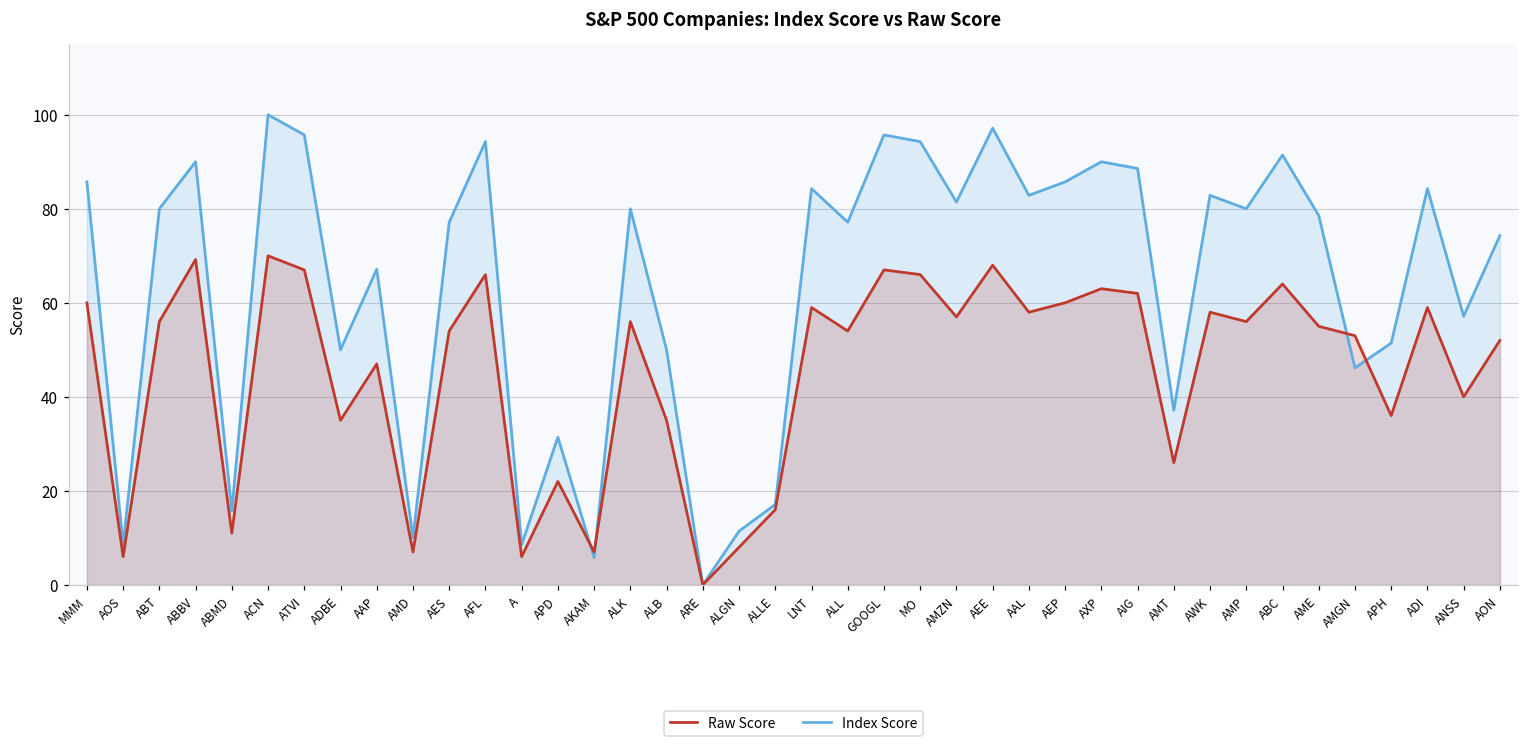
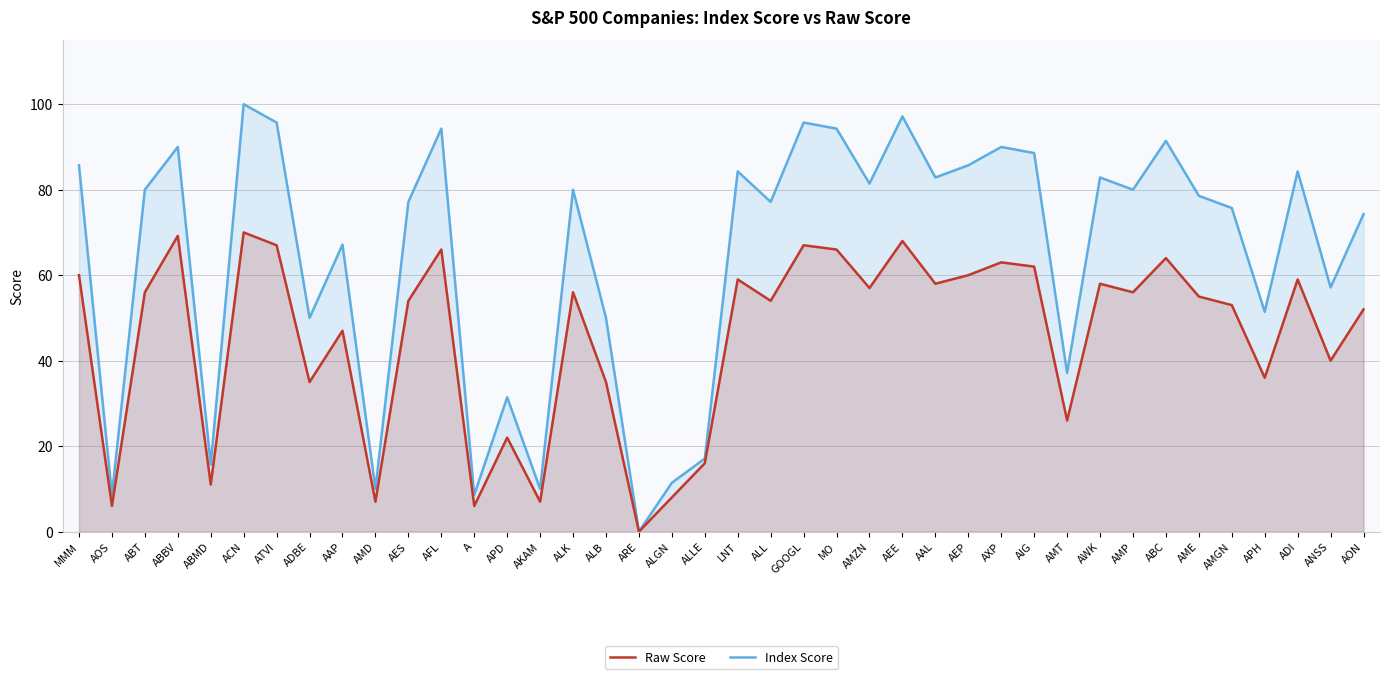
  {
    "Index Score": {
      "MMM": 86,
      "AOS": 9,
      "ABT": 80,
      "ABBV": 90,
      "ABMD": 16,
      "ACN": 100,
      "ATVI": 96,
      "ADBE": 50,
      "AAP": 67,
      "AMD": 10,
      "AES": 77,
      "AFL": 94,
      "A": 9,
      "APD": 31,
-     "AKAM": 6,
+     "AKAM": 10,
      "ALK": 80,
      "ALB": 50,
      "ALGN": 11,
      "ALLE": 17,
      "LNT": 84,
      "ALL": 77,
      "GOOGL": 96,
      "MO": 94,
      "AMZN": 81,
      "AEE": 97,
      "AAL": 83,
      "AEP": 86,
      "AXP": 90,
      "AIG": 89,
      "AMT": 37,
      "AWK": 83,
      "AMP": 80,
      "ABC": 91,
      "AME": 79,
-     "AMGN": 46,
+     "AMGN": 76,
      "APH": 51,
      "ADI": 84,
      "ANSS": 57,
      "AON": 74
    },
    "Raw Score": {
      "MMM": 60,
      "AOS": 6,
      "ABT": 56,
      "ABBV": 69,
      "ABMD": 11,
      "ACN": 70,
      "ATVI": 67,
      "ADBE": 35,
      "AAP": 47,
      "AMD": 7,
      "AES": 54,
      "AFL": 66,
      "A": 6,
      "APD": 22,
      "AKAM": 7,
      "ALK": 56,
      "ALB": 35,
      "ALGN": 8,
      "ALLE": 16,
      "LNT": 59,
      "ALL": 54,
      "GOOGL": 67,
      "MO": 66,
      "AMZN": 57,
      "AEE": 68,
      "AAL": 58,
      "AEP": 60,
      "AXP": 63,
      "AIG": 62,
      "AMT": 26,
      "AWK": 58,
      "AMP": 56,
      "ABC": 64,
      "AME": 55,
      "AMGN": 53,
      "APH": 36,
      "ADI": 59,
      "ANSS": 40,
      "AON": 52
    }
  }
